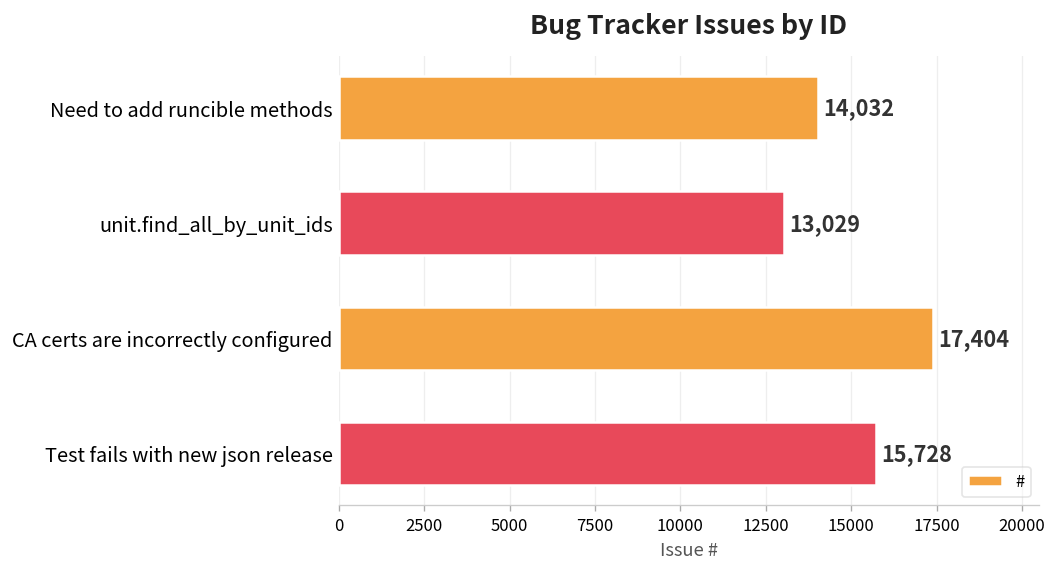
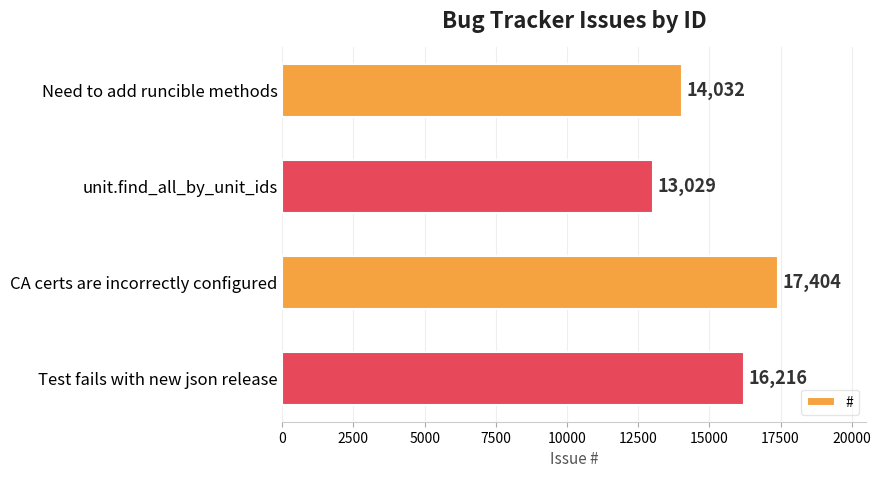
  {
    "Need to add runcible methods": "14,032",
    "unit.find_all_by_unit_ids": "13,029",
    "CA certs are incorrectly configured": "17,404",
-   "Test fails with new json release": "15,728"
+   "Test fails with new json release": "16,216"
  }
